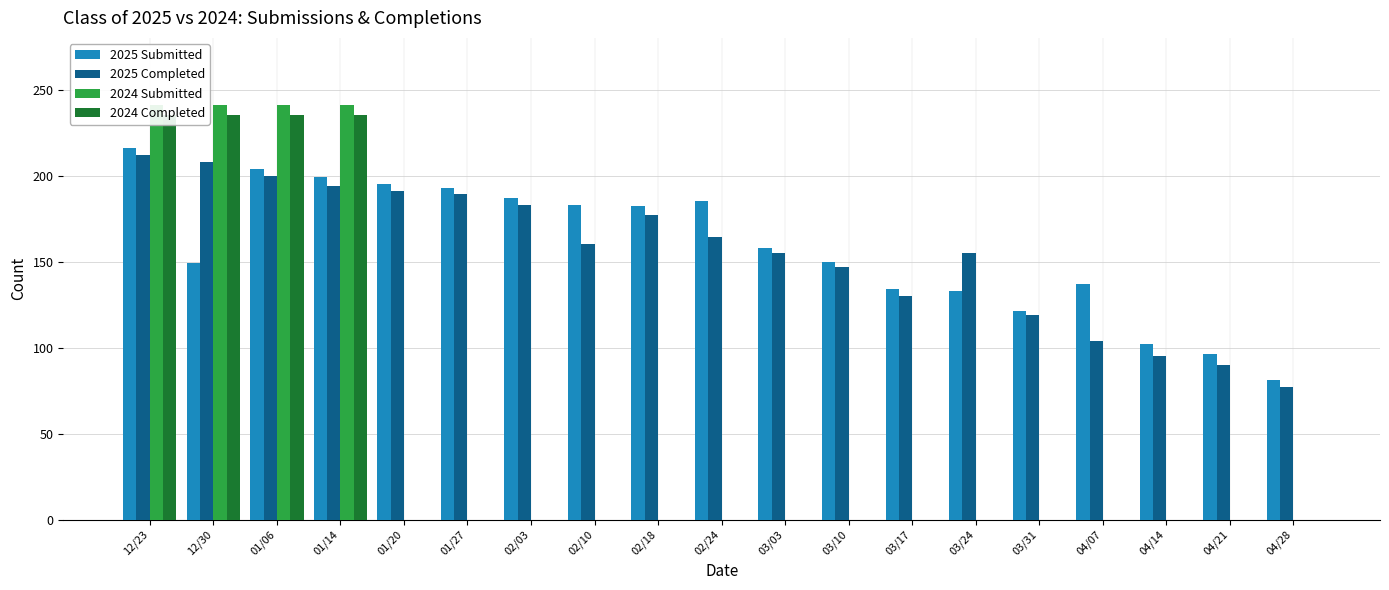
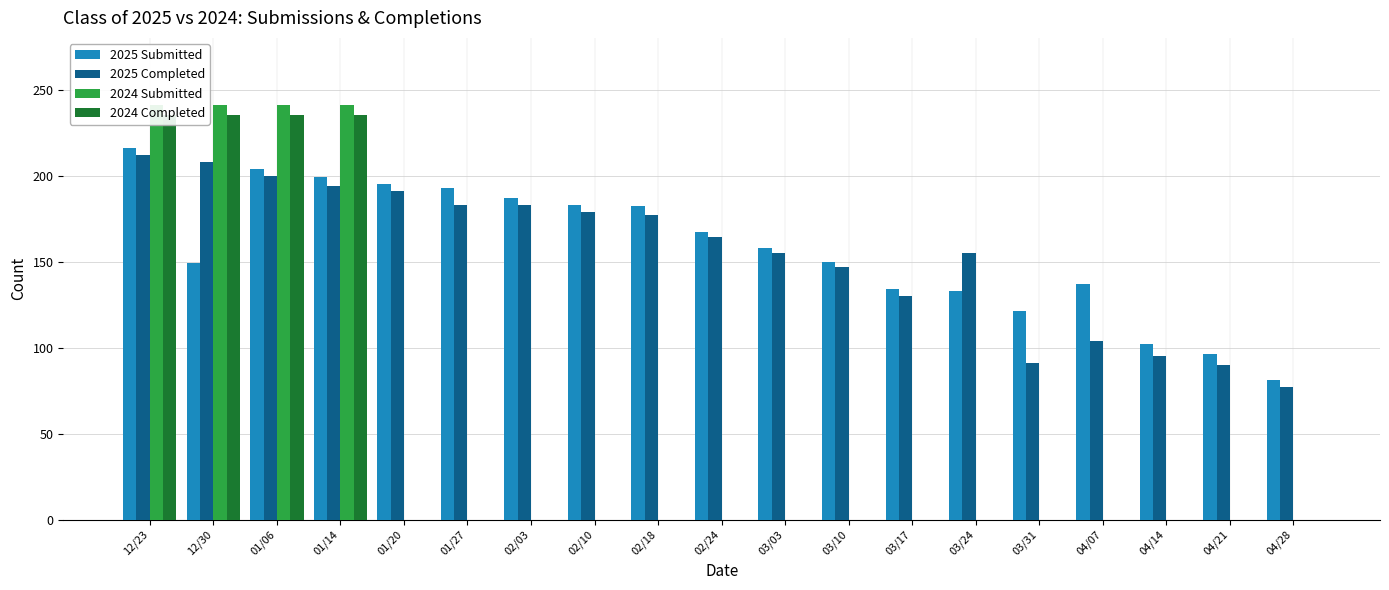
  {
    "2025 Submitted": {
      "12/23": 216,
      "12/30": 149,
      "01/06": 204,
      "01/14": 199,
      "01/20": 195,
      "01/27": 193,
      "02/03": 187,
      "02/10": 183,
      "02/18": 182,
-     "02/24": 185,
+     "02/24": 167,
      "03/03": 158,
      "03/10": 150,
      "03/17": 134,
      "03/24": 133,
      "03/31": 121,
      "04/07": 137,
      "04/14": 102,
      "04/21": 96,
      "04/28": 81
    },
    "2025 Completed": {
      "12/23": 212,
      "12/30": 208,
      "01/06": 200,
      "01/14": 194,
      "01/20": 191,
-     "01/27": 189,
+     "01/27": 183,
      "02/03": 183,
-     "02/10": 160,
+     "02/10": 179,
      "02/18": 177,
      "02/24": 164,
      "03/03": 155,
      "03/10": 147,
      "03/17": 130,
      "03/24": 155,
-     "03/31": 119,
+     "03/31": 91,
      "04/07": 104,
      "04/14": 95,
      "04/21": 90,
      "04/28": 77
    }
  }
